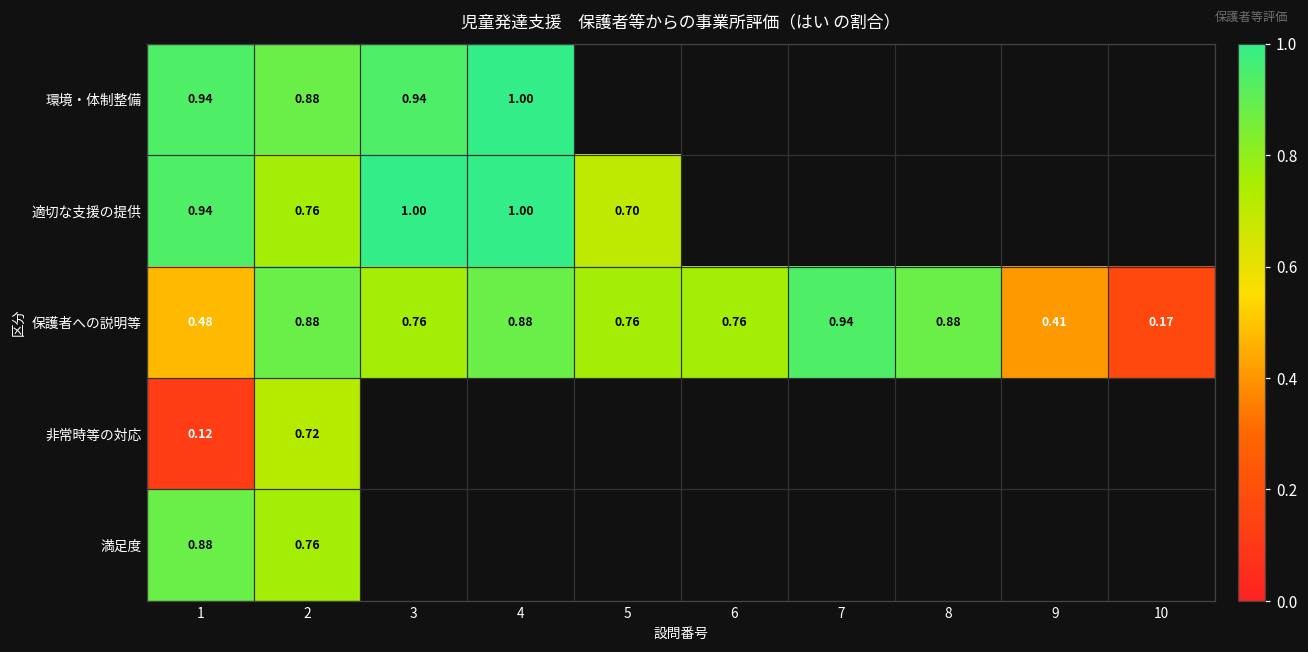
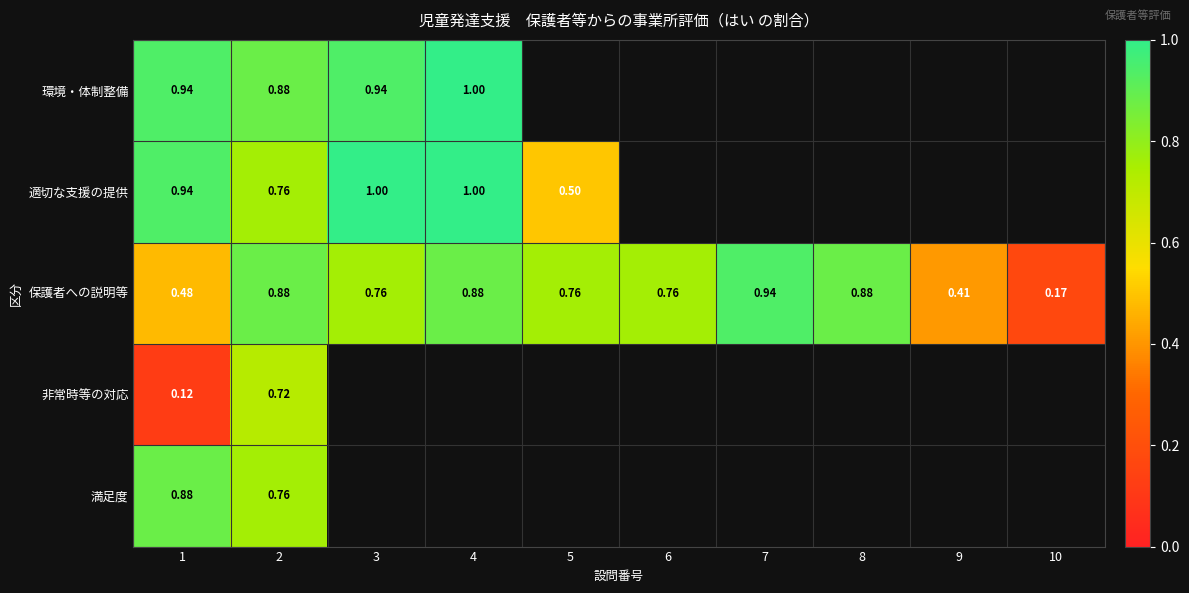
  {
    "環境・体制整備": {
      "1": 0.94,
      "2": 0.88,
      "3": 0.94,
      "4": 1.00
    },
    "適切な支援の提供": {
      "1": 0.94,
      "2": 0.76,
      "3": 1.00,
      "4": 1.00,
-     "5": 0.70
+     "5": 0.50
    },
    "保護者への説明等": {
      "1": 0.48,
      "2": 0.88,
      "3": 0.76,
      "4": 0.88,
      "5": 0.76,
      "6": 0.76,
      "7": 0.94,
      "8": 0.88,
      "9": 0.41,
      "10": 0.17
    },
    "非常時等の対応": {
      "1": 0.12,
      "2": 0.72
    },
    "満足度": {
      "1": 0.88,
      "2": 0.76
    }
  }
